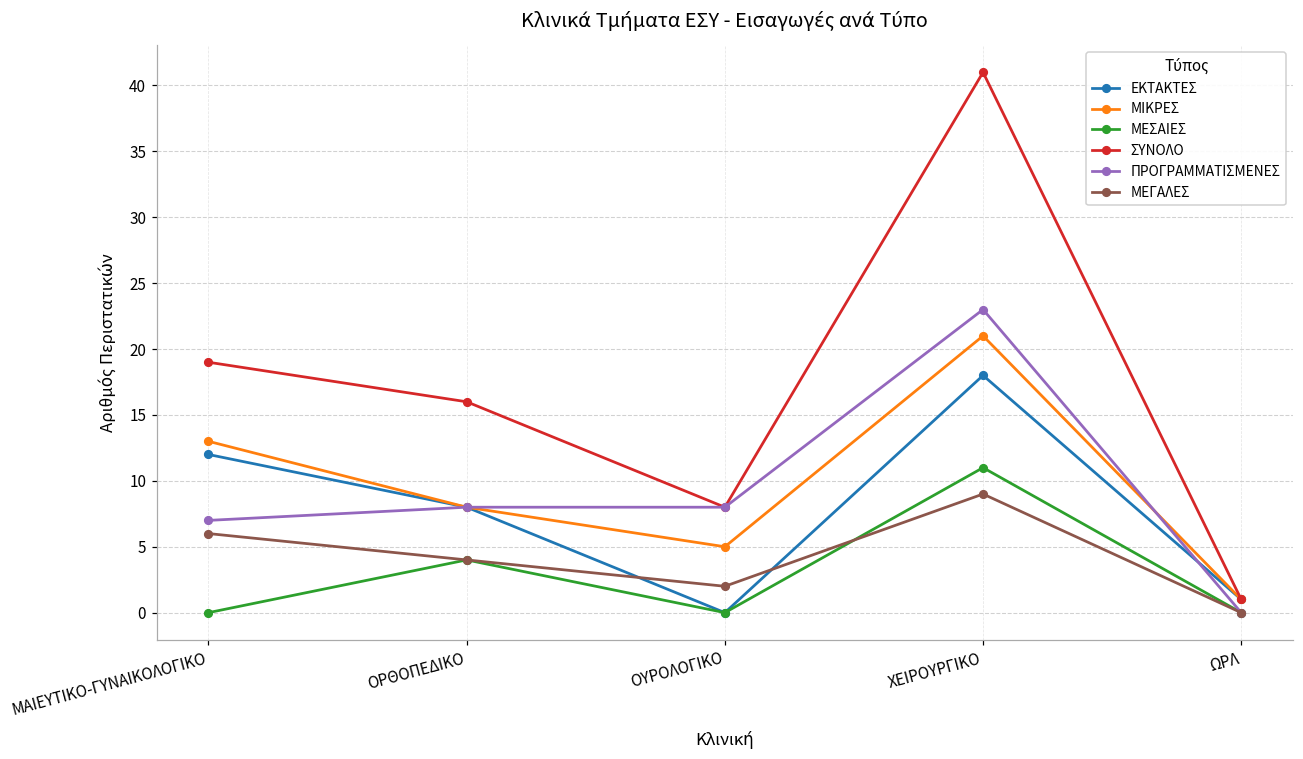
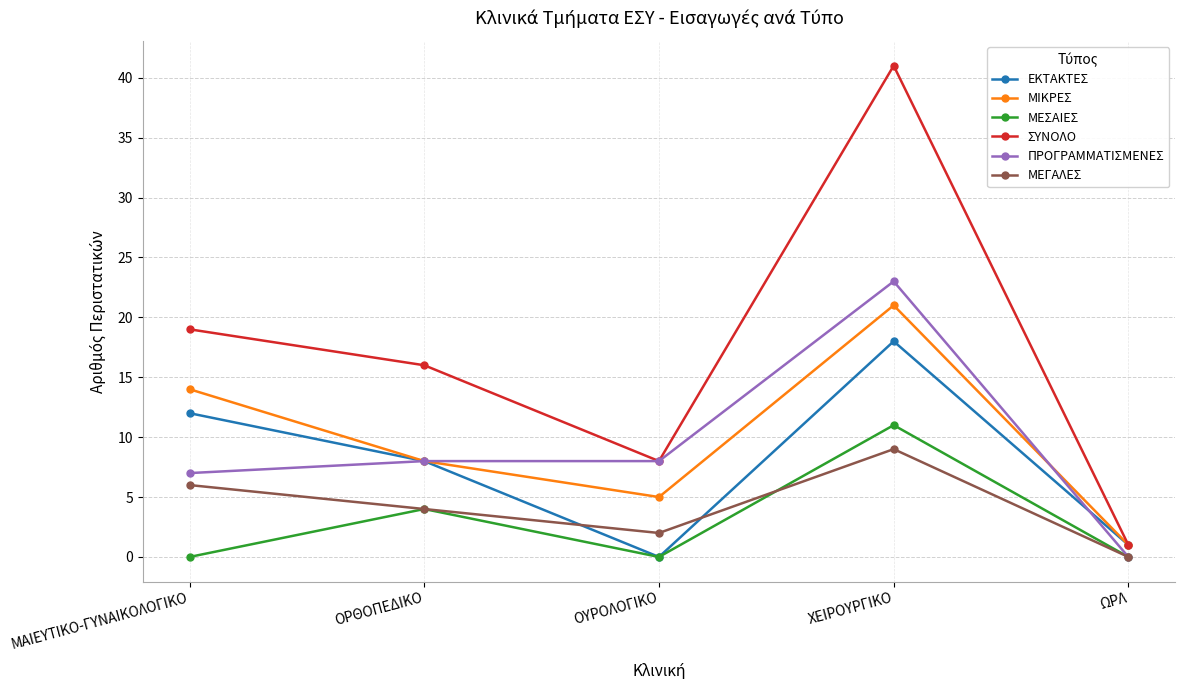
  {
    "ΕΚΤΑΚΤΕΣ": {
      "ΜΑΙΕΥΤΙΚΟ-ΓΥΝΑΙΚΟΛΟΓΙΚΟ": 12,
      "ΧΕΙΡΟΥΡΓΙΚΟ": 18
    },
    "ΜΙΚΡΕΣ": {
-     "ΜΑΙΕΥΤΙΚΟ-ΓΥΝΑΙΚΟΛΟΓΙΚΟ": 13,
+     "ΜΑΙΕΥΤΙΚΟ-ΓΥΝΑΙΚΟΛΟΓΙΚΟ": 14,
      "ΟΥΡΟΛΟΓΙΚΟ": 5,
      "ΧΕΙΡΟΥΡΓΙΚΟ": 21
    },
    "ΜΕΣΑΙΕΣ": {
      "ΜΑΙΕΥΤΙΚΟ-ΓΥΝΑΙΚΟΛΟΓΙΚΟ": 0,
      "ΧΕΙΡΟΥΡΓΙΚΟ": 11
    },
    "ΣΥΝΟΛΟ": {
      "ΜΑΙΕΥΤΙΚΟ-ΓΥΝΑΙΚΟΛΟΓΙΚΟ": 19,
      "ΟΡΘΟΠΕΔΙΚΟ": 16,
      "ΧΕΙΡΟΥΡΓΙΚΟ": 41
    },
    "ΠΡΟΓΡΑΜΜΑΤΙΣΜΕΝΕΣ": {
      "ΜΑΙΕΥΤΙΚΟ-ΓΥΝΑΙΚΟΛΟΓΙΚΟ": 7,
      "ΧΕΙΡΟΥΡΓΙΚΟ": 23
    },
    "ΜΕΓΑΛΕΣ": {
      "ΜΑΙΕΥΤΙΚΟ-ΓΥΝΑΙΚΟΛΟΓΙΚΟ": 6,
      "ΟΥΡΟΛΟΓΙΚΟ": 2,
      "ΧΕΙΡΟΥΡΓΙΚΟ": 9
    }
  }
